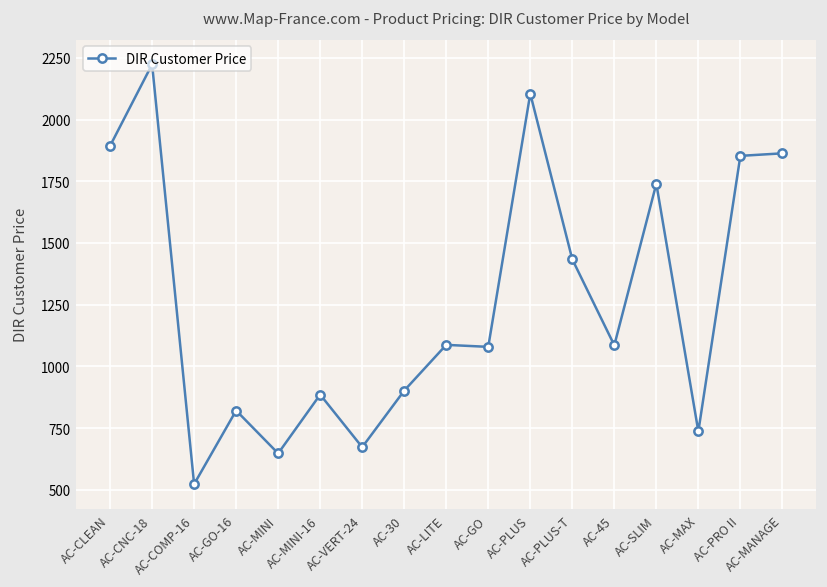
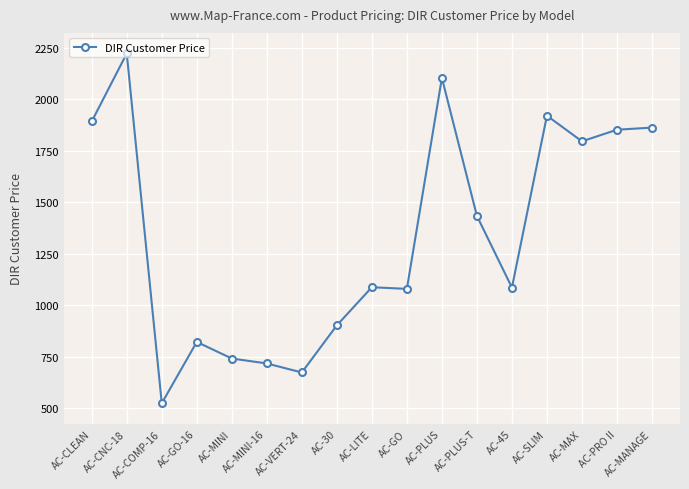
  {
    "AC-CLEAN": 1890,
    "AC-COMP-16": 520,
    "AC-GO-16": 820,
-   "AC-MINI": 650,
-   "AC-MINI-16": 890,
+   "AC-MINI": 740,
+   "AC-MINI-16": 720,
    "AC-VERT-24": 670,
    "AC-30": 900,
    "AC-LITE": 1090,
    "AC-GO": 1080,
    "AC-PLUS": 2100,
    "AC-PLUS-T": 1430,
    "AC-45": 1090,
-   "AC-SLIM": 1740,
-   "AC-MAX": 740,
+   "AC-SLIM": 1920,
+   "AC-MAX": 1800,
    "AC-PRO II": 1850,
    "AC-MANAGE": 1860
  }
